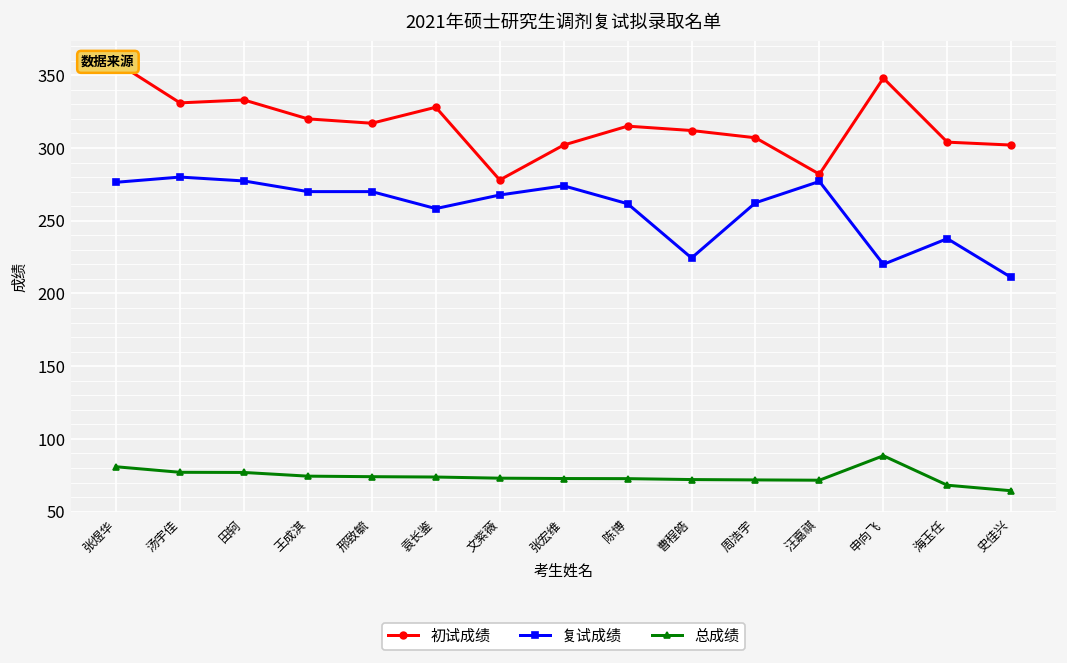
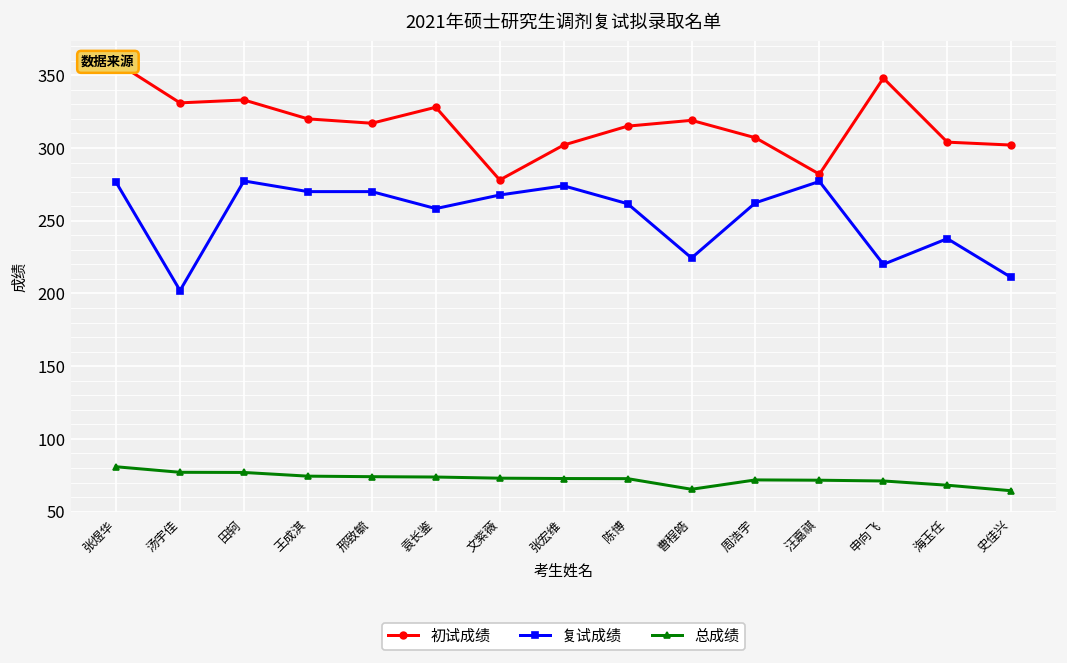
  {
    "初试成绩": {
      "汤宇佳": 331,
      "田轲": 333,
      "王成淇": 320,
      "邢致毓": 317,
      "袁长鉴": 328,
      "文紫薇": 278,
      "张宏维": 302,
      "陈博": 315,
-     "曹程皓": 312,
+     "曹程皓": 319,
      "周浩宇": 307,
      "汪嘉祺": 282,
      "申向飞": 348,
      "海玉任": 304,
      "史佳兴": 302
    },
    "复试成绩": {
      "张煜华": 276,
-     "汤宇佳": 280,
+     "汤宇佳": 202,
      "田轲": 277,
      "王成淇": 270,
      "邢致毓": 270,
      "袁长鉴": 258,
      "文紫薇": 268,
      "张宏维": 274,
      "陈博": 262,
      "曹程皓": 224,
      "周浩宇": 262,
      "汪嘉祺": 277,
      "申向飞": 220,
      "海玉任": 238,
      "史佳兴": 211
    },
    "总成绩": {
      "张煜华": 81,
      "汤宇佳": 77,
      "田轲": 77,
      "王成淇": 74,
      "邢致毓": 74,
      "袁长鉴": 74,
      "文紫薇": 73,
      "张宏维": 73,
      "陈博": 73,
-     "曹程皓": 72,
+     "曹程皓": 65,
      "周浩宇": 72,
      "汪嘉祺": 72,
-     "申向飞": 88,
+     "申向飞": 71,
      "海玉任": 68,
      "史佳兴": 64
    }
  }
